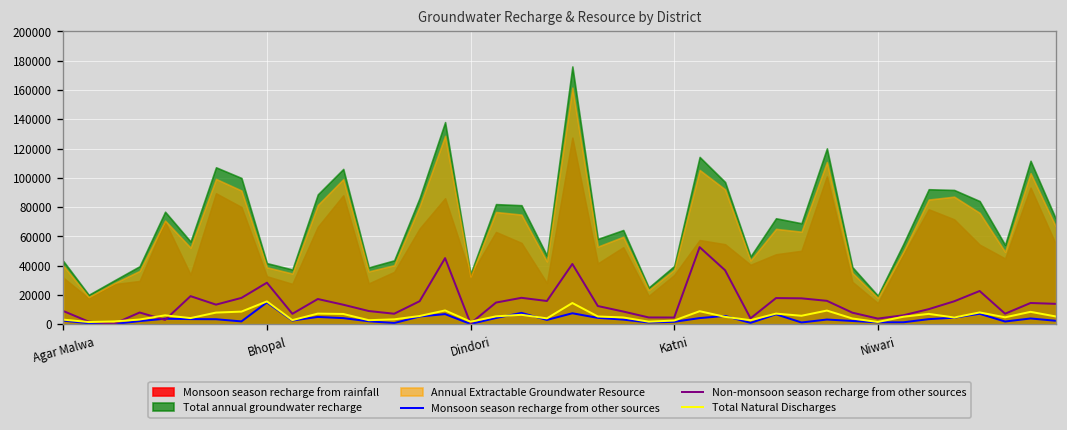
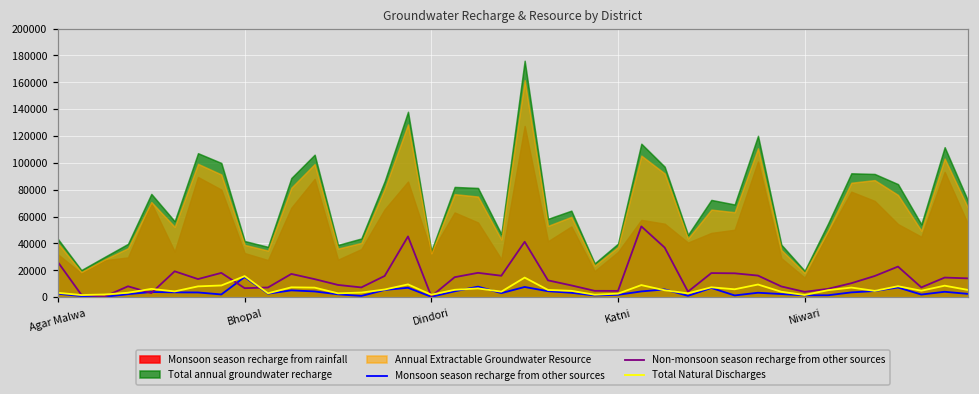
  {
    "Monsoon season recharge from rainfall": {
      "Agar Malwa": 32000,
      "Bhopal": 33000,
      "Katni": 34000,
      "Niwari": 14000
    },
    "Non-monsoon season recharge from other sources": {
-     "Agar Malwa": 9000,
-     "Bhopal": 28000,
+     "Agar Malwa": 26000,
+     "Bhopal": 7000,
      "Katni": 5000,
      "Niwari": 4000
    },
    "Total annual groundwater recharge": {
      "Agar Malwa": 43000,
      "Bhopal": 42000,
      "Katni": 40000
    },
    "Annual Extractable Groundwater Resource": {
      "Agar Malwa": 40000,
      "Bhopal": 39000,
      "Katni": 37000
    }
  }
